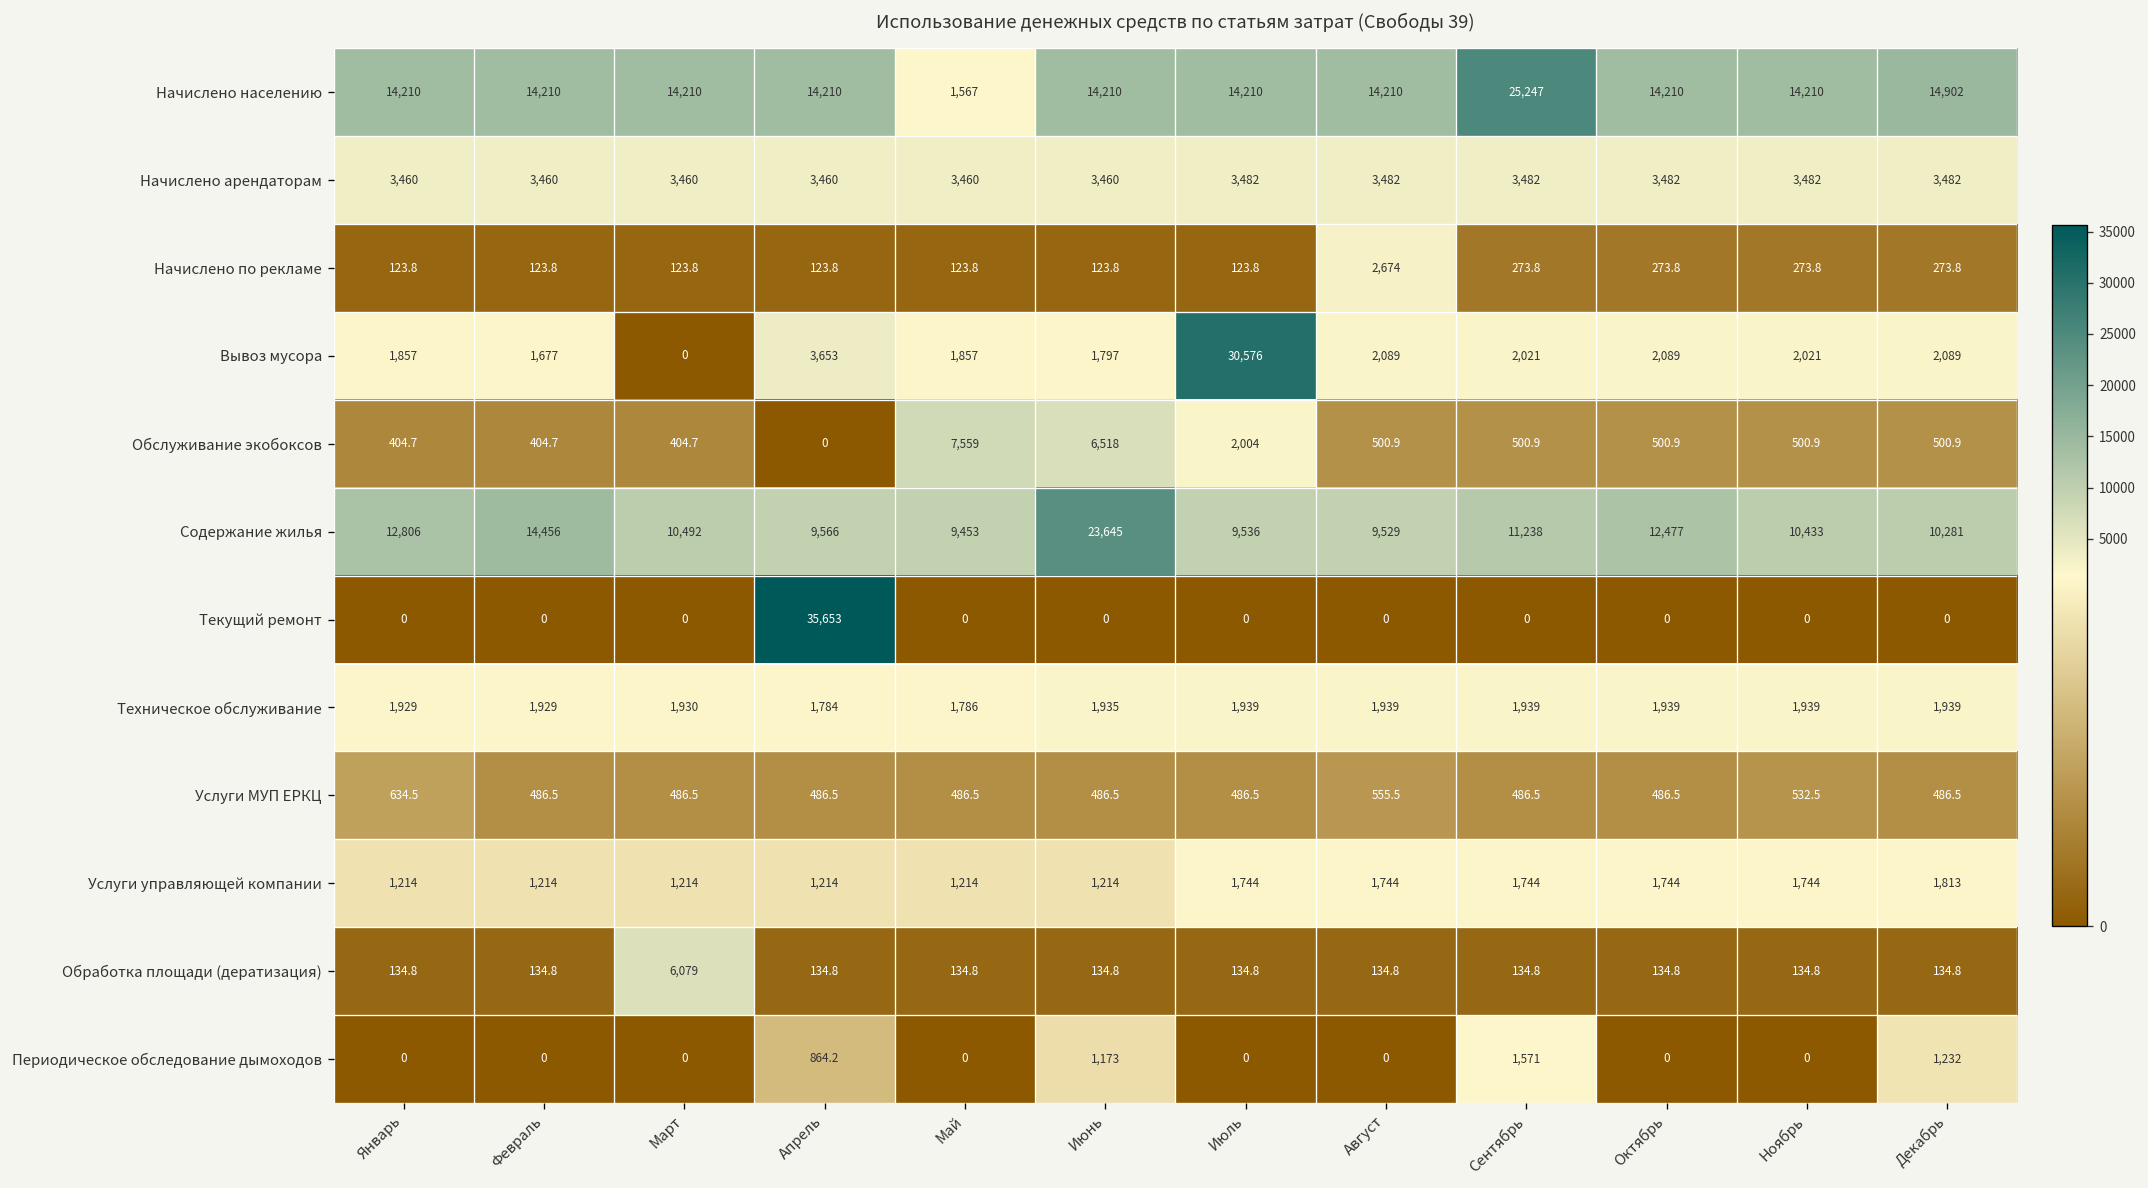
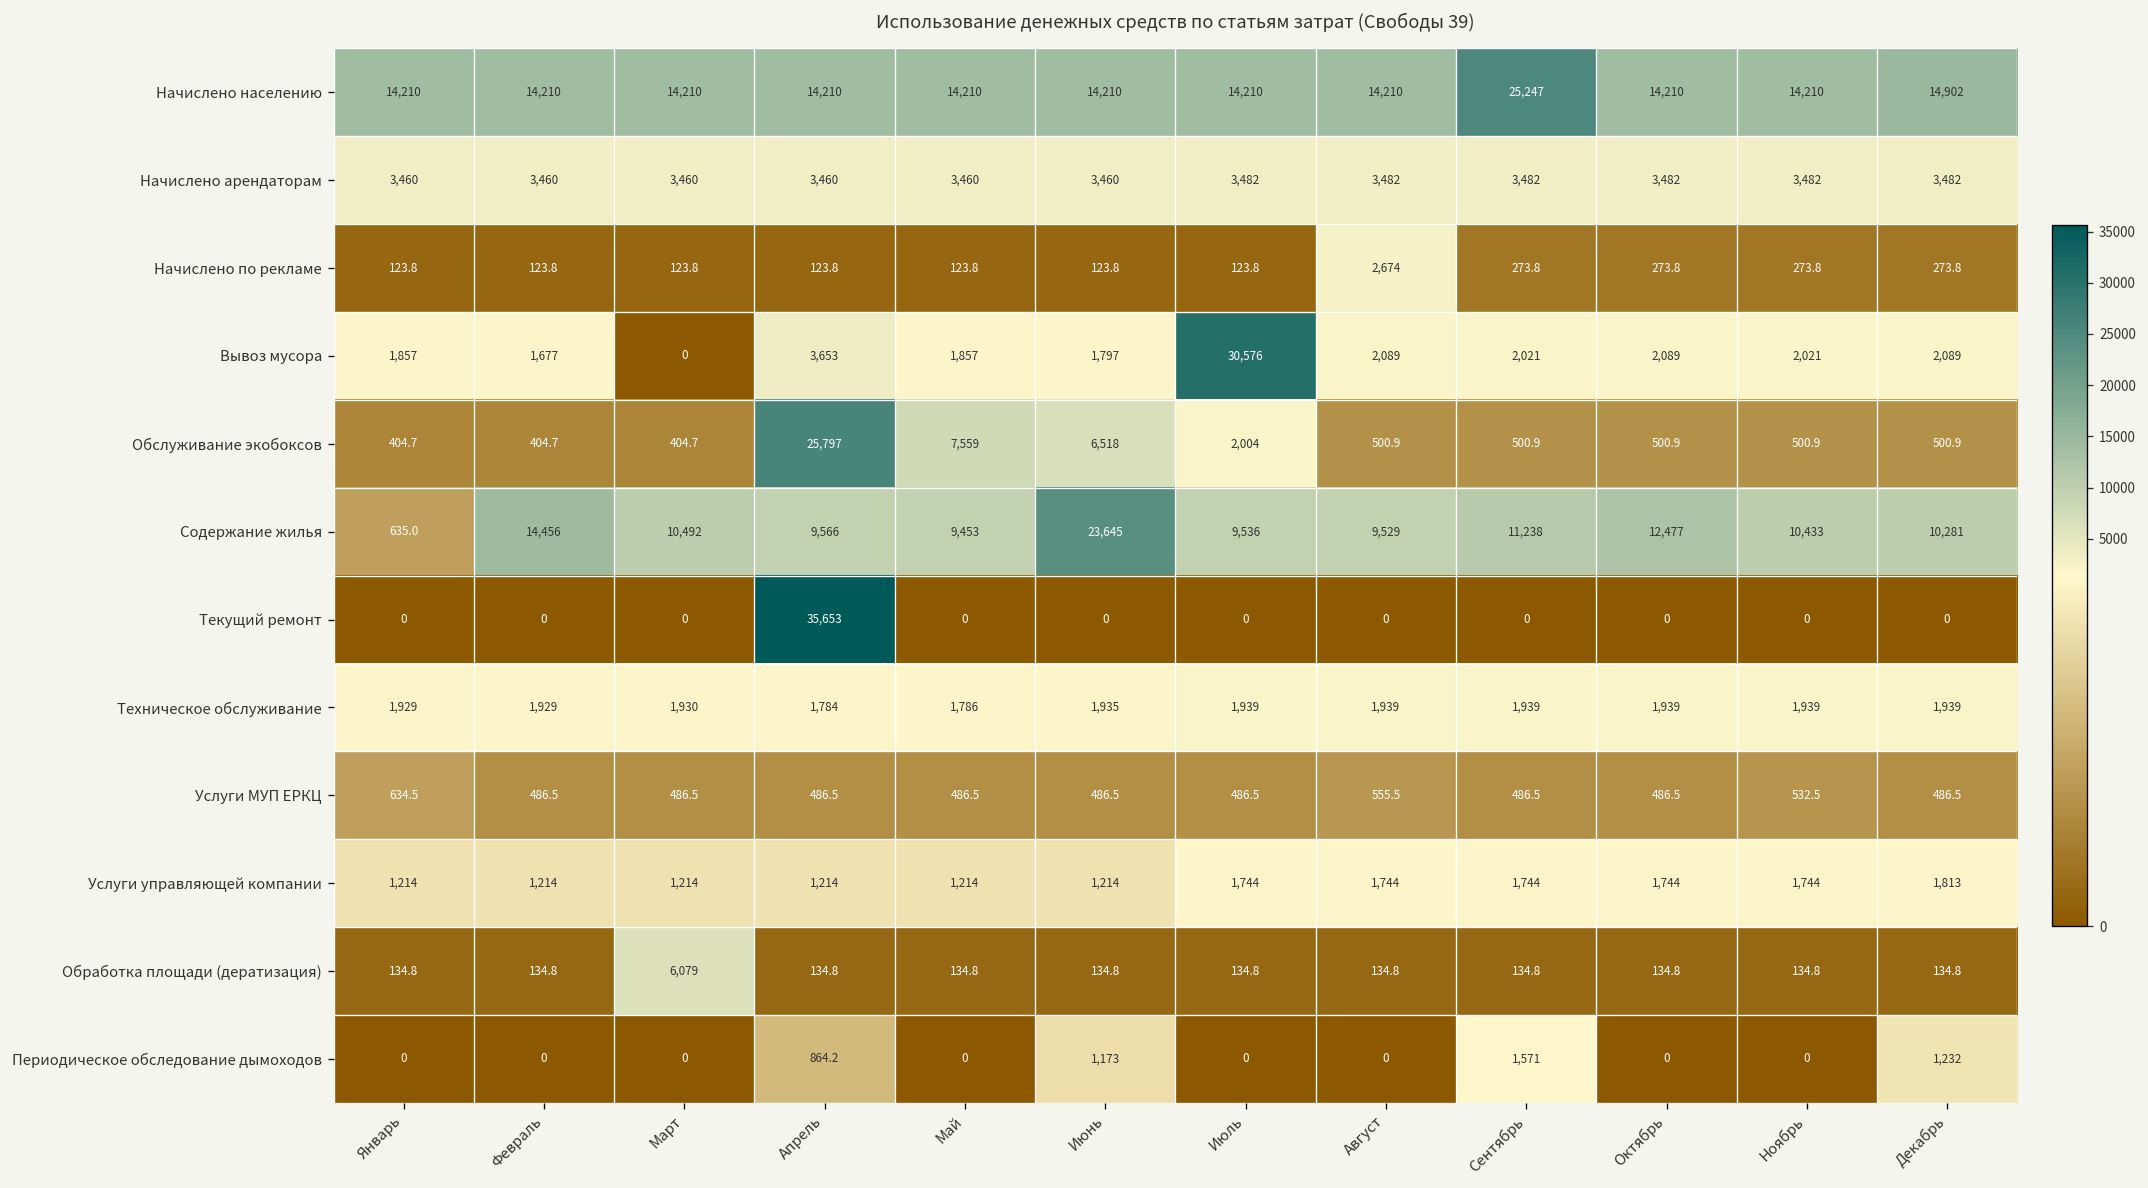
  {
    "Начислено населению": {
      "Январь": "14,210",
      "Февраль": "14,210",
      "Март": "14,210",
      "Апрель": "14,210",
-     "Май": "1,567",
+     "Май": "14,210",
      "Июнь": "14,210",
      "Июль": "14,210",
      "Август": "14,210",
      "Сентябрь": "25,247",
      "Октябрь": "14,210",
      "Ноябрь": "14,210",
      "Декабрь": "14,902"
    },
    "Начислено арендаторам": {
      "Январь": "3,460",
      "Февраль": "3,460",
      "Март": "3,460",
      "Апрель": "3,460",
      "Май": "3,460",
      "Июнь": "3,460",
      "Июль": "3,482",
      "Август": "3,482",
      "Сентябрь": "3,482",
      "Октябрь": "3,482",
      "Ноябрь": "3,482",
      "Декабрь": "3,482"
    },
    "Начислено по рекламе": {
      "Январь": "123.8",
      "Февраль": "123.8",
      "Март": "123.8",
      "Апрель": "123.8",
      "Май": "123.8",
      "Июнь": "123.8",
      "Июль": "123.8",
      "Август": "2,674",
      "Сентябрь": "273.8",
      "Октябрь": "273.8",
      "Ноябрь": "273.8",
      "Декабрь": "273.8"
    },
    "Вывоз мусора": {
      "Январь": "1,857",
      "Февраль": "1,677",
      "Март": "0",
      "Апрель": "3,653",
      "Май": "1,857",
      "Июнь": "1,797",
      "Июль": "30,576",
      "Август": "2,089",
      "Сентябрь": "2,021",
      "Октябрь": "2,089",
      "Ноябрь": "2,021",
      "Декабрь": "2,089"
    },
    "Обслуживание экобоксов": {
      "Январь": "404.7",
      "Февраль": "404.7",
      "Март": "404.7",
-     "Апрель": "0",
+     "Апрель": "25,797",
      "Май": "7,559",
      "Июнь": "6,518",
      "Июль": "2,004",
      "Август": "500.9",
      "Сентябрь": "500.9",
      "Октябрь": "500.9",
      "Ноябрь": "500.9",
      "Декабрь": "500.9"
    },
    "Содержание жилья": {
-     "Январь": "12,806",
+     "Январь": "635.0",
      "Февраль": "14,456",
      "Март": "10,492",
      "Апрель": "9,566",
      "Май": "9,453",
      "Июнь": "23,645",
      "Июль": "9,536",
      "Август": "9,529",
      "Сентябрь": "11,238",
      "Октябрь": "12,477",
      "Ноябрь": "10,433",
      "Декабрь": "10,281"
    },
    "Текущий ремонт": {
      "Январь": "0",
      "Февраль": "0",
      "Март": "0",
      "Апрель": "35,653",
      "Май": "0",
      "Июнь": "0",
      "Июль": "0",
      "Август": "0",
      "Сентябрь": "0",
      "Октябрь": "0",
      "Ноябрь": "0",
      "Декабрь": "0"
    },
    "Техническое обслуживание": {
      "Январь": "1,929",
      "Февраль": "1,929",
      "Март": "1,930",
      "Апрель": "1,784",
      "Май": "1,786",
      "Июнь": "1,935",
      "Июль": "1,939",
      "Август": "1,939",
      "Сентябрь": "1,939",
      "Октябрь": "1,939",
      "Ноябрь": "1,939",
      "Декабрь": "1,939"
    },
    "Услуги МУП ЕРКЦ": {
      "Январь": "634.5",
      "Февраль": "486.5",
      "Март": "486.5",
      "Апрель": "486.5",
      "Май": "486.5",
      "Июнь": "486.5",
      "Июль": "486.5",
      "Август": "555.5",
      "Сентябрь": "486.5",
      "Октябрь": "486.5",
      "Ноябрь": "532.5",
      "Декабрь": "486.5"
    },
    "Услуги управляющей компании": {
      "Январь": "1,214",
      "Февраль": "1,214",
      "Март": "1,214",
      "Апрель": "1,214",
      "Май": "1,214",
      "Июнь": "1,214",
      "Июль": "1,744",
      "Август": "1,744",
      "Сентябрь": "1,744",
      "Октябрь": "1,744",
      "Ноябрь": "1,744",
      "Декабрь": "1,813"
    },
    "Обработка площади (дератизация)": {
      "Январь": "134.8",
      "Февраль": "134.8",
      "Март": "6,079",
      "Апрель": "134.8",
      "Май": "134.8",
      "Июнь": "134.8",
      "Июль": "134.8",
      "Август": "134.8",
      "Сентябрь": "134.8",
      "Октябрь": "134.8",
      "Ноябрь": "134.8",
      "Декабрь": "134.8"
    },
    "Периодическое обследование дымоходов": {
      "Январь": "0",
      "Февраль": "0",
      "Март": "0",
      "Апрель": "864.2",
      "Май": "0",
      "Июнь": "1,173",
      "Июль": "0",
      "Август": "0",
      "Сентябрь": "1,571",
      "Октябрь": "0",
      "Ноябрь": "0",
      "Декабрь": "1,232"
    }
  }
